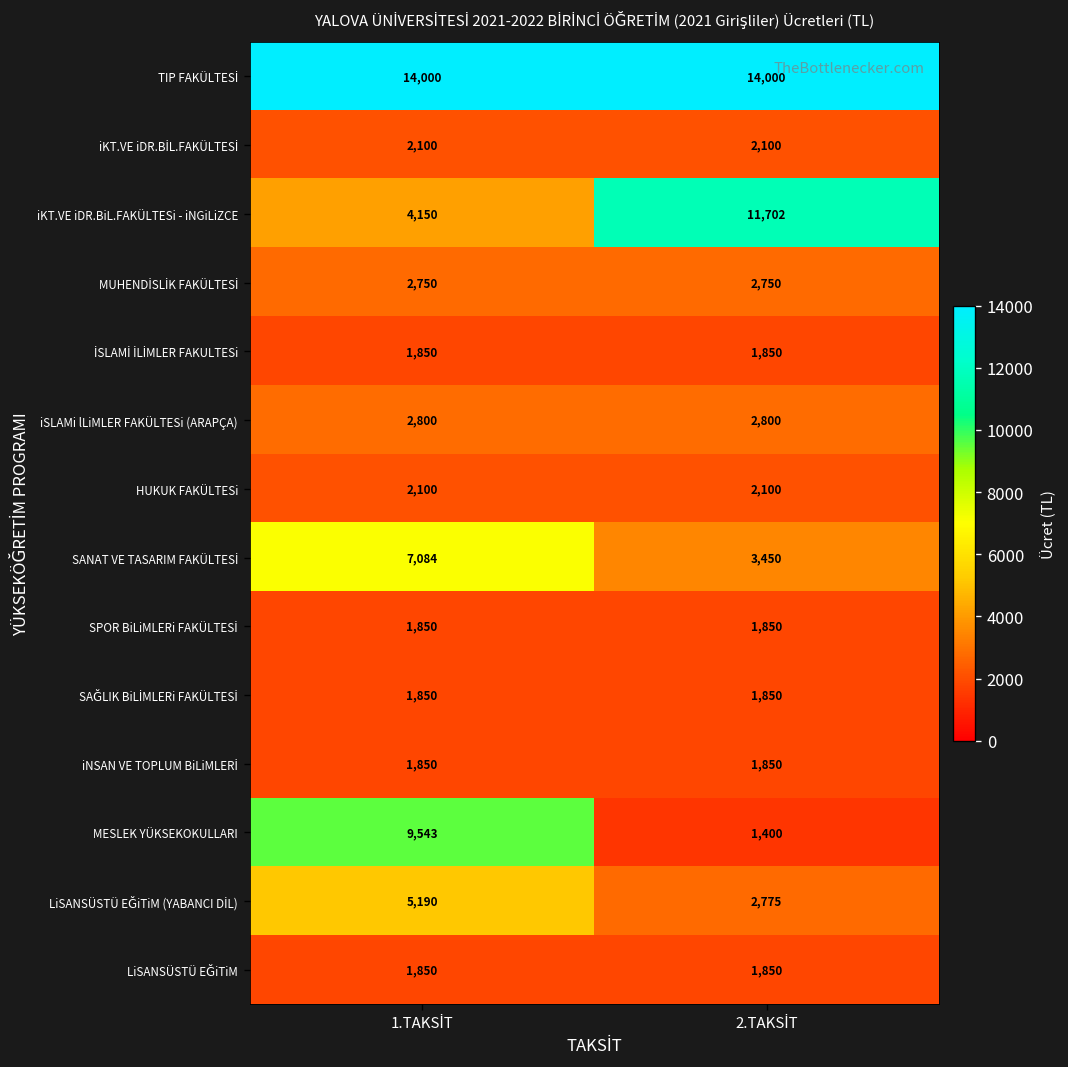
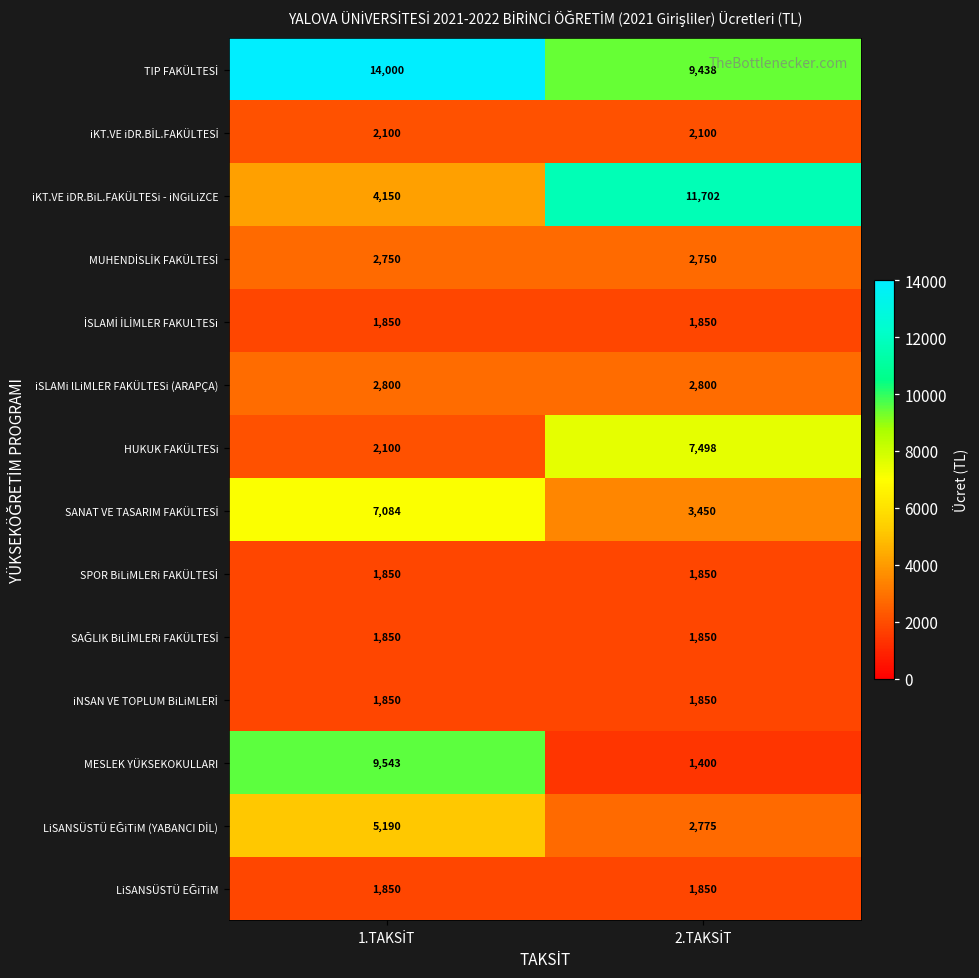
  {
    "TIP FAKÜLTESİ": {
      "1.TAKSİT": "14,000",
-     "2.TAKSİT": "14,000"
+     "2.TAKSİT": "9,438"
    },
    "iKT.VE iDR.BİL.FAKÜLTESİ": {
      "1.TAKSİT": "2,100",
      "2.TAKSİT": "2,100"
    },
    "iKT.VE iDR.BiL.FAKÜLTESi - iNGiLiZCE": {
      "1.TAKSİT": "4,150",
      "2.TAKSİT": "11,702"
    },
    "MUHENDİSLİK FAKÜLTESİ": {
      "1.TAKSİT": "2,750",
      "2.TAKSİT": "2,750"
    },
    "İSLAMİ İLİMLER FAKULTESi": {
      "1.TAKSİT": "1,850",
      "2.TAKSİT": "1,850"
    },
    "iSLAMi lLiMLER FAKÜLTESi (ARAPÇA)": {
      "1.TAKSİT": "2,800",
      "2.TAKSİT": "2,800"
    },
    "HUKUK FAKÜLTESi": {
      "1.TAKSİT": "2,100",
-     "2.TAKSİT": "2,100"
+     "2.TAKSİT": "7,498"
    },
    "SANAT VE TASARIM FAKÜLTESİ": {
      "1.TAKSİT": "7,084",
      "2.TAKSİT": "3,450"
    },
    "SPOR BiLiMLERi FAKÜLTESİ": {
      "1.TAKSİT": "1,850",
      "2.TAKSİT": "1,850"
    },
    "SAĞLIK BiLİMLERi FAKÜLTESİ": {
      "1.TAKSİT": "1,850",
      "2.TAKSİT": "1,850"
    },
    "iNSAN VE TOPLUM BiLiMLERİ": {
      "1.TAKSİT": "1,850",
      "2.TAKSİT": "1,850"
    },
    "MESLEK YÜKSEKOKULLARI": {
      "1.TAKSİT": "9,543",
      "2.TAKSİT": "1,400"
    },
    "LiSANSÜSTÜ EĞiTiM (YABANCI DİL)": {
      "1.TAKSİT": "5,190",
      "2.TAKSİT": "2,775"
    },
    "LiSANSÜSTÜ EĞiTiM": {
      "1.TAKSİT": "1,850",
      "2.TAKSİT": "1,850"
    }
  }
